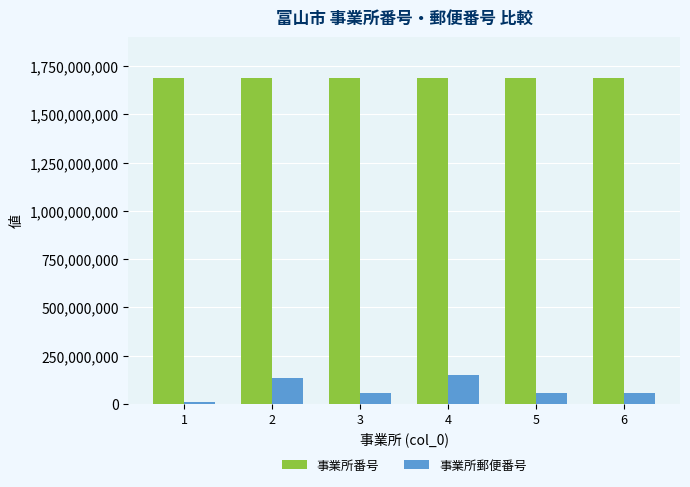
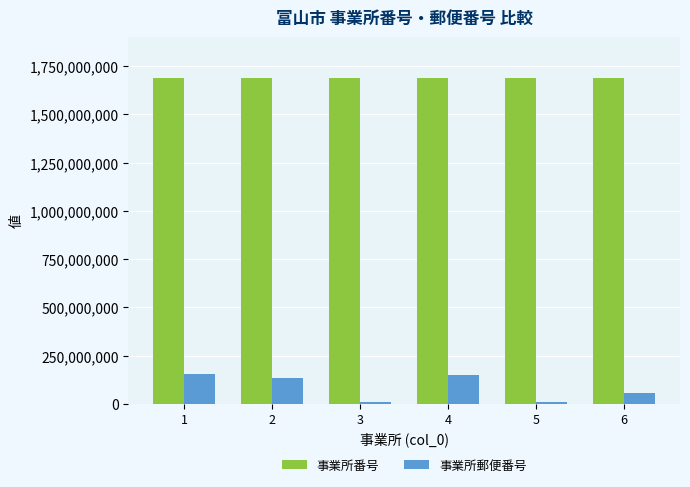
  {
    "事業所番号": {
      "1": "1,690,000,000",
      "2": "1,690,000,000",
      "3": "1,690,000,000",
      "4": "1,690,000,000",
      "5": "1,690,000,000",
      "6": "1,690,000,000"
    },
    "事業所郵便番号": {
-     "1": "10,000,000",
+     "1": "150,000,000",
      "2": "140,000,000",
-     "3": "60,000,000",
+     "3": "10,000,000",
      "4": "150,000,000",
-     "5": "60,000,000",
+     "5": "10,000,000",
      "6": "60,000,000"
    }
  }
